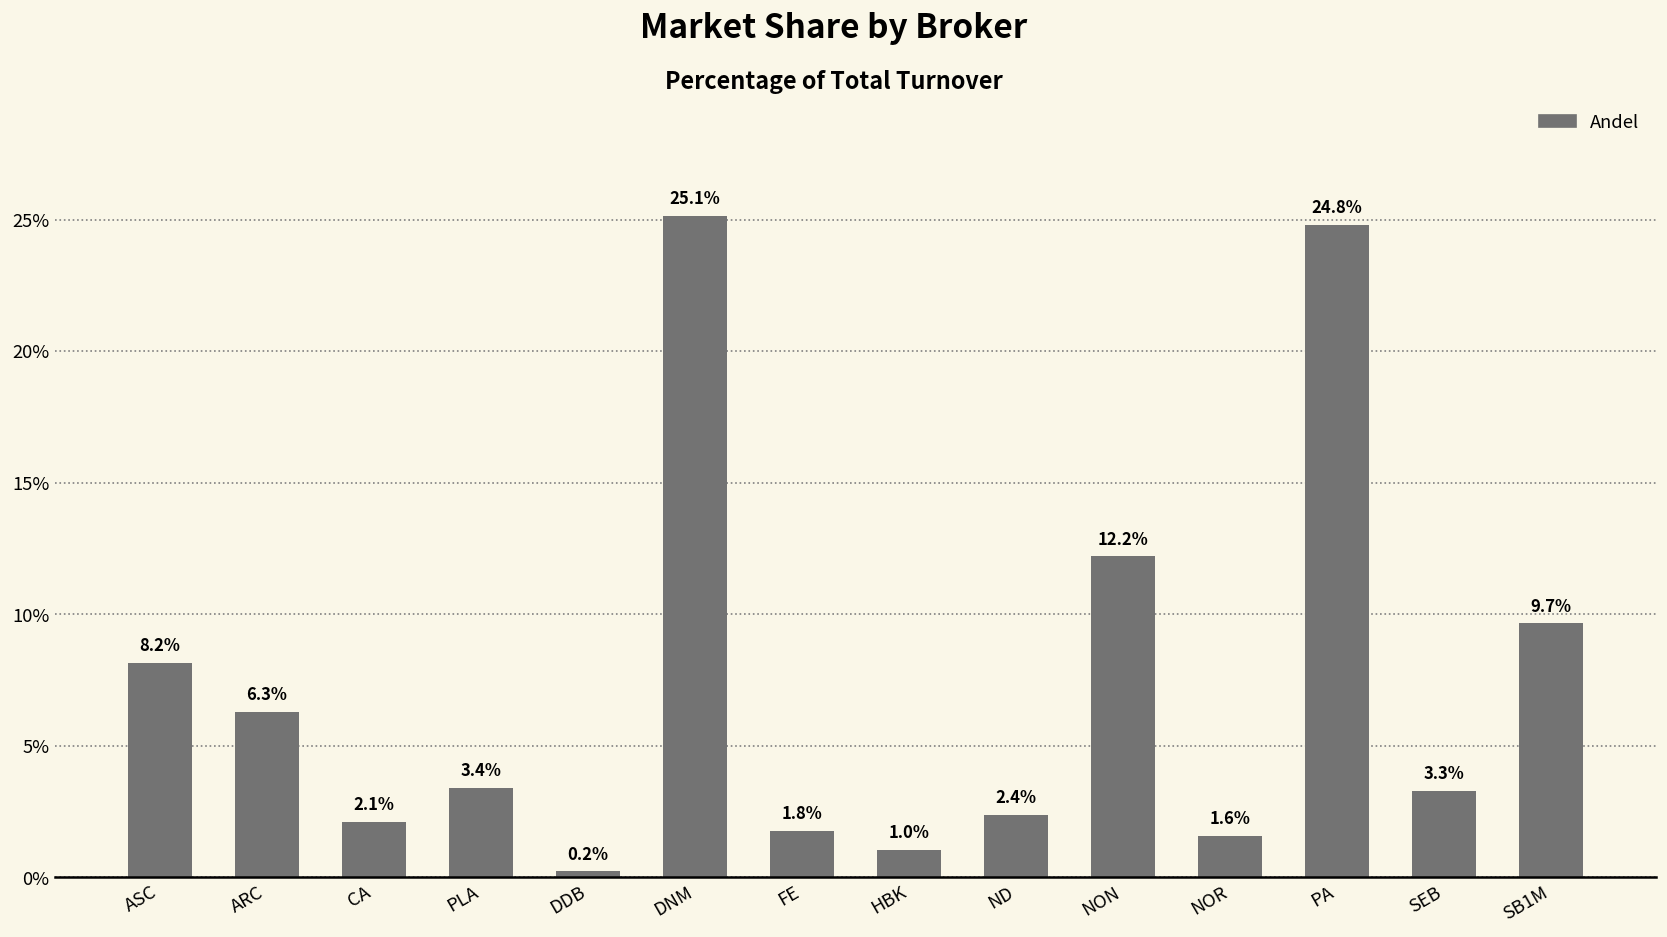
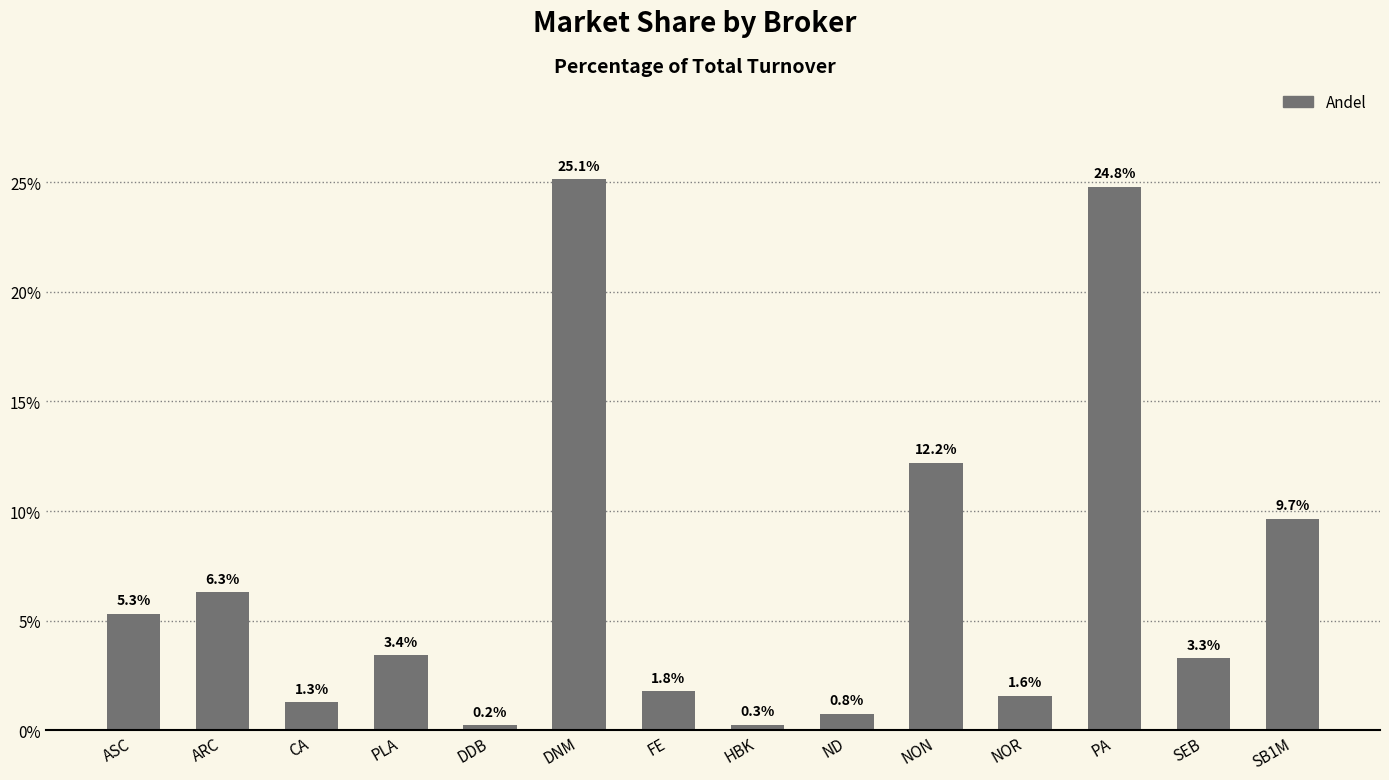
  {
-   "ASC": "8.2%",
+   "ASC": "5.3%",
    "ARC": "6.3%",
-   "CA": "2.1%",
+   "CA": "1.3%",
    "PLA": "3.4%",
    "DDB": "0.2%",
    "DNM": "25.1%",
    "FE": "1.8%",
-   "HBK": "1.0%",
-   "ND": "2.4%",
+   "HBK": "0.3%",
+   "ND": "0.8%",
    "NON": "12.2%",
    "NOR": "1.6%",
    "PA": "24.8%",
    "SEB": "3.3%",
    "SB1M": "9.7%"
  }
